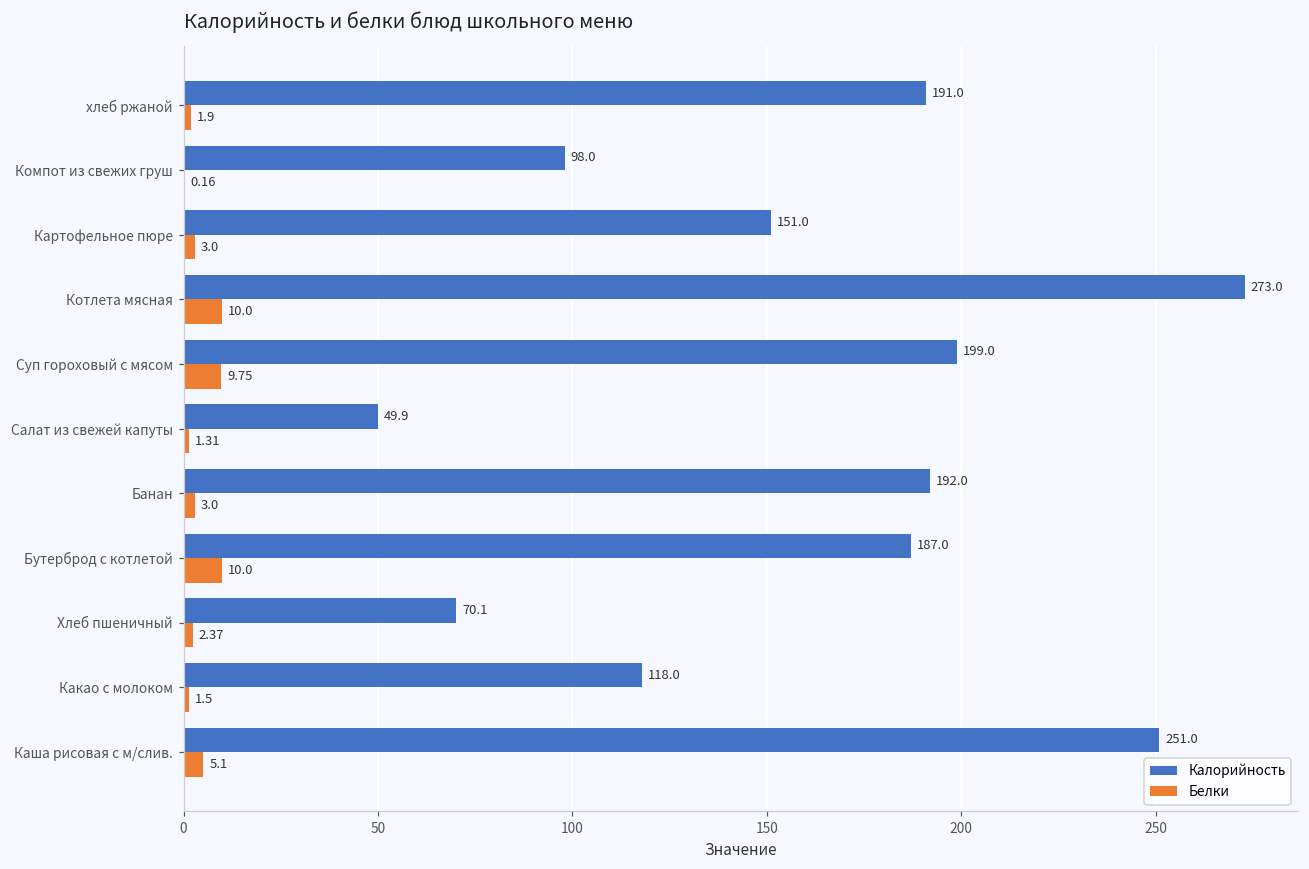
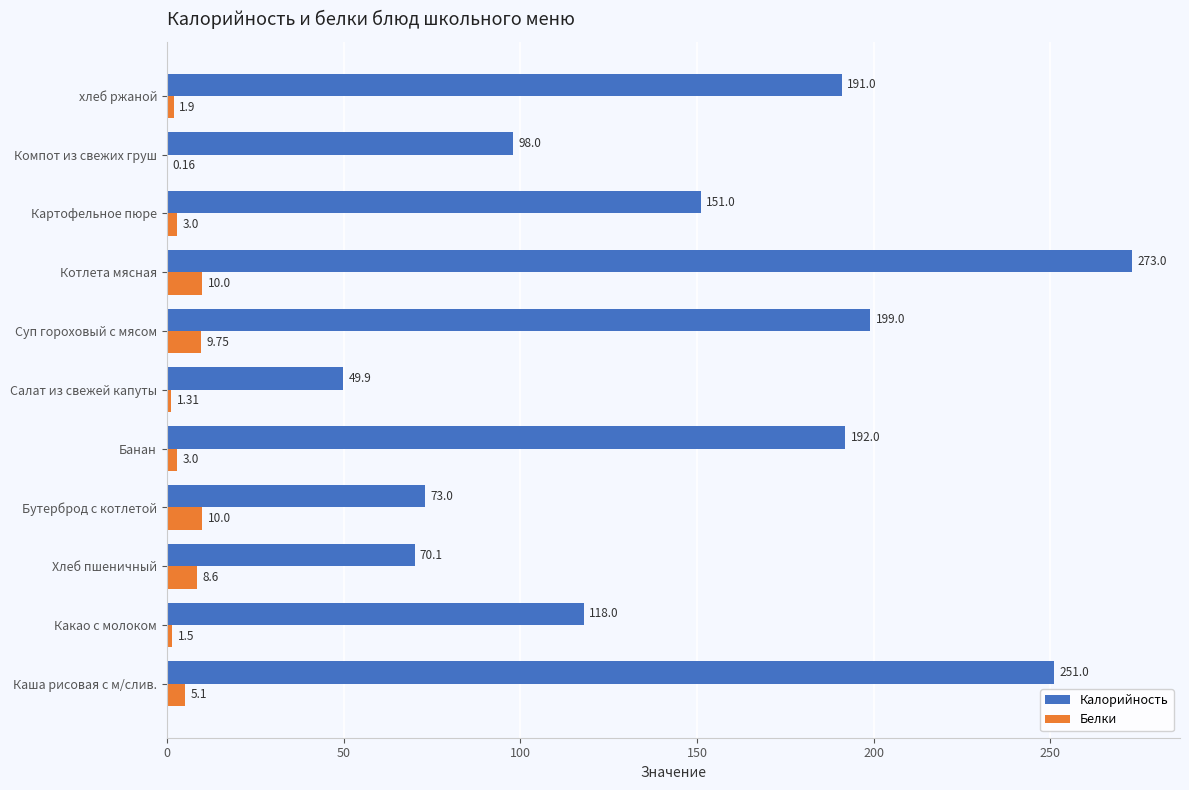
  {
    "Калорийность": {
      "хлеб ржаной": 191.0,
      "Компот из свежих груш": 98.0,
      "Картофельное пюре": 151.0,
      "Котлета мясная": 273.0,
      "Суп гороховый с мясом": 199.0,
      "Салат из свежей капуты": 49.9,
      "Банан": 192.0,
-     "Бутерброд с котлетой": 187.0,
+     "Бутерброд с котлетой": 73.0,
      "Хлеб пшеничный": 70.1,
      "Какао с молоком": 118.0,
      "Каша рисовая с м/слив.": 251.0
    },
    "Белки": {
      "хлеб ржаной": 1.9,
      "Компот из свежих груш": 0.16,
      "Картофельное пюре": 3.0,
      "Котлета мясная": 10.0,
      "Суп гороховый с мясом": 9.75,
      "Салат из свежей капуты": 1.31,
      "Банан": 3.0,
      "Бутерброд с котлетой": 10.0,
-     "Хлеб пшеничный": 2.37,
+     "Хлеб пшеничный": 8.6,
      "Какао с молоком": 1.5,
      "Каша рисовая с м/слив.": 5.1
    }
  }
